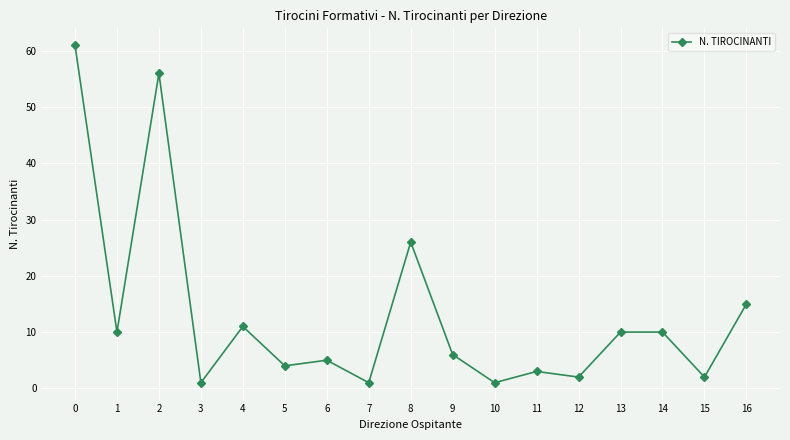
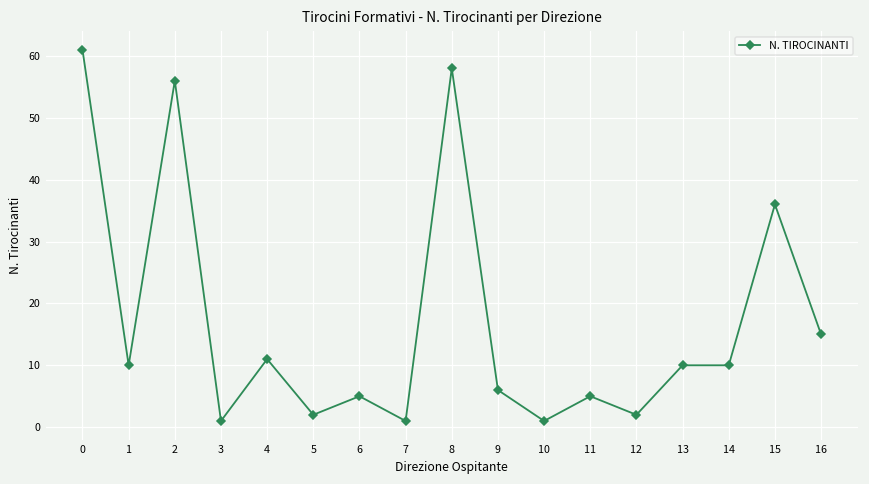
  {
    "0": 61,
    "1": 10,
    "2": 56,
    "3": 1,
    "4": 11,
-   "5": 4,
+   "5": 2,
    "6": 5,
    "7": 1,
-   "8": 26,
+   "8": 58,
    "9": 6,
    "10": 1,
-   "11": 3,
+   "11": 5,
    "12": 2,
    "13": 10,
    "14": 10,
-   "15": 2,
+   "15": 36,
    "16": 15
  }
